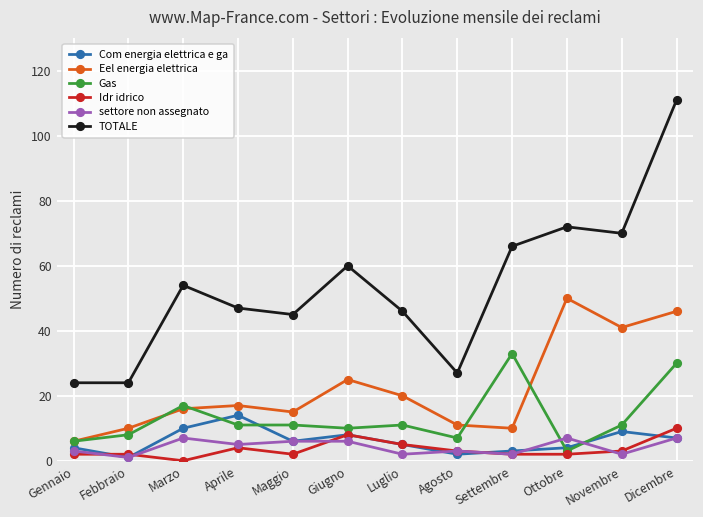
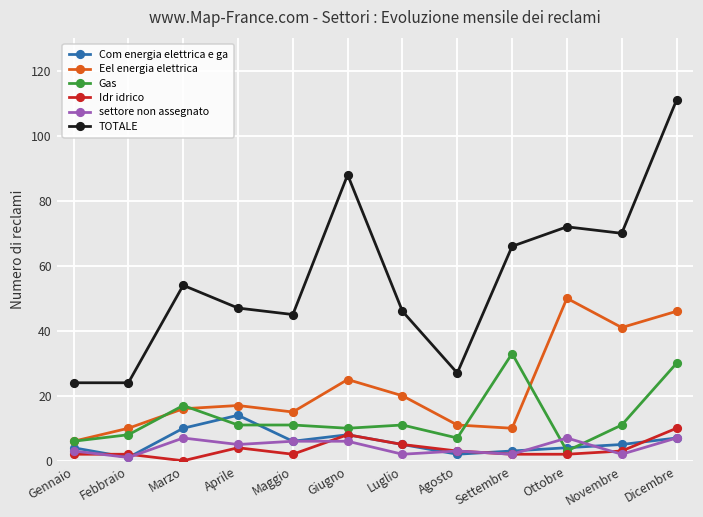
  {
    "Com energia elettrica e ga": {
      "Gennaio": 4,
      "Marzo": 10,
      "Aprile": 14,
      "Agosto": 2,
      "Settembre": 3,
      "Ottobre": 4,
-     "Novembre": 9
+     "Novembre": 5
    },
    "Eel energia elettrica": {
      "Febbraio": 10,
      "Marzo": 16,
      "Aprile": 17,
      "Maggio": 15,
      "Giugno": 25,
      "Luglio": 20,
      "Agosto": 11,
      "Settembre": 10,
      "Ottobre": 50,
      "Novembre": 41,
      "Dicembre": 46
    },
    "Gas": {
      "Febbraio": 8,
      "Marzo": 17,
      "Aprile": 11,
      "Maggio": 11,
      "Giugno": 10,
      "Luglio": 11,
      "Agosto": 7,
      "Settembre": 33,
      "Ottobre": 3,
      "Novembre": 11,
      "Dicembre": 30
    },
    "Idr idrico": {
      "Gennaio": 2,
      "Febbraio": 2,
      "Marzo": 0,
      "Aprile": 4,
      "Maggio": 2,
      "Ottobre": 2,
      "Novembre": 3,
      "Dicembre": 10
    },
    "settore non assegnato": {
      "Gennaio": 3,
      "Marzo": 7,
      "Aprile": 5,
      "Giugno": 6,
      "Luglio": 2,
      "Ottobre": 7,
      "Novembre": 2
    },
    "TOTALE": {
      "Gennaio": 24,
      "Febbraio": 24,
      "Marzo": 54,
      "Aprile": 47,
      "Maggio": 45,
-     "Giugno": 60,
+     "Giugno": 88,
      "Luglio": 46,
      "Agosto": 27,
      "Settembre": 66,
      "Ottobre": 72,
      "Novembre": 70,
      "Dicembre": 111
    }
  }
